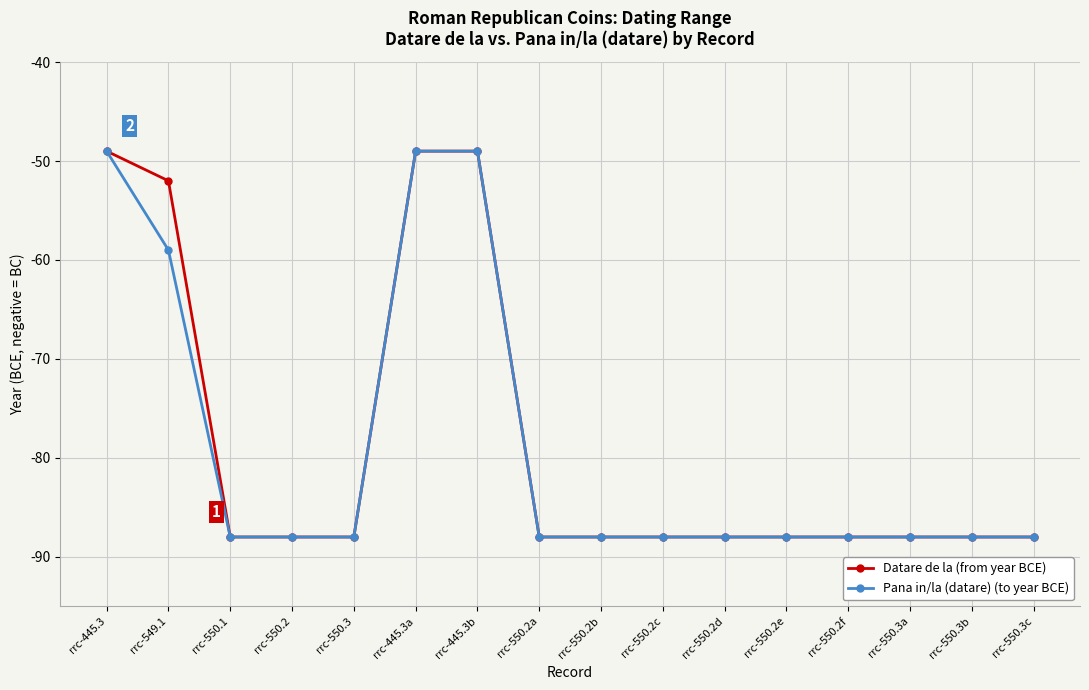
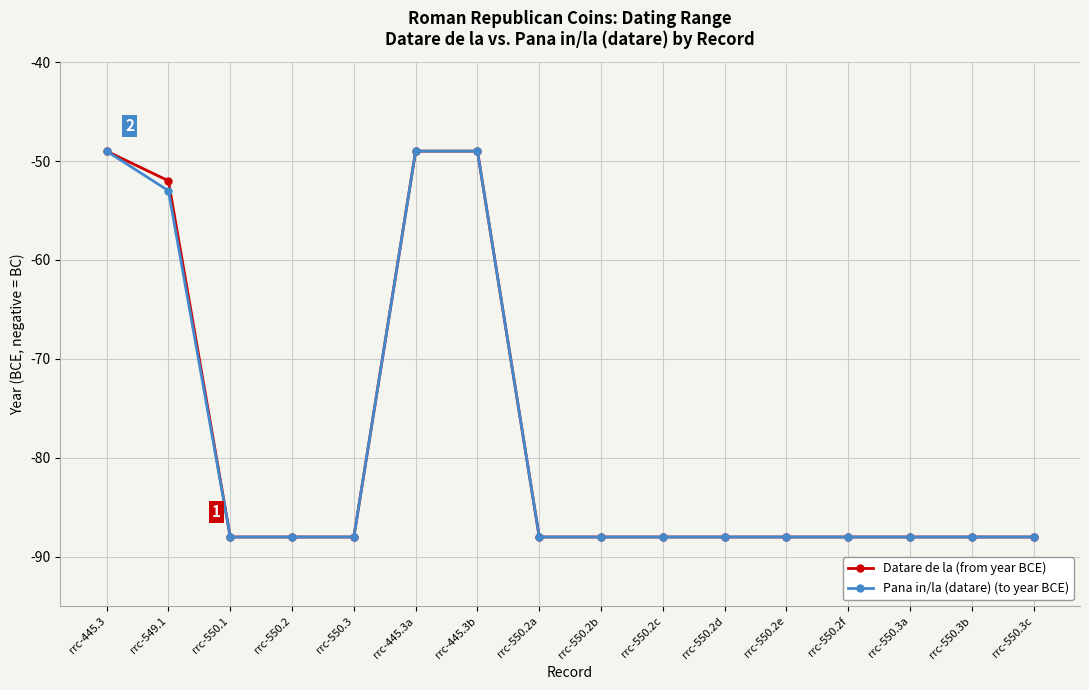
  {
    "Datare de la (from year BCE)": {
      "rrc-549.1": -52
    },
    "Pana in/la (datare) (to year BCE)": {
-     "rrc-549.1": -59
+     "rrc-549.1": -53
    }
  }
